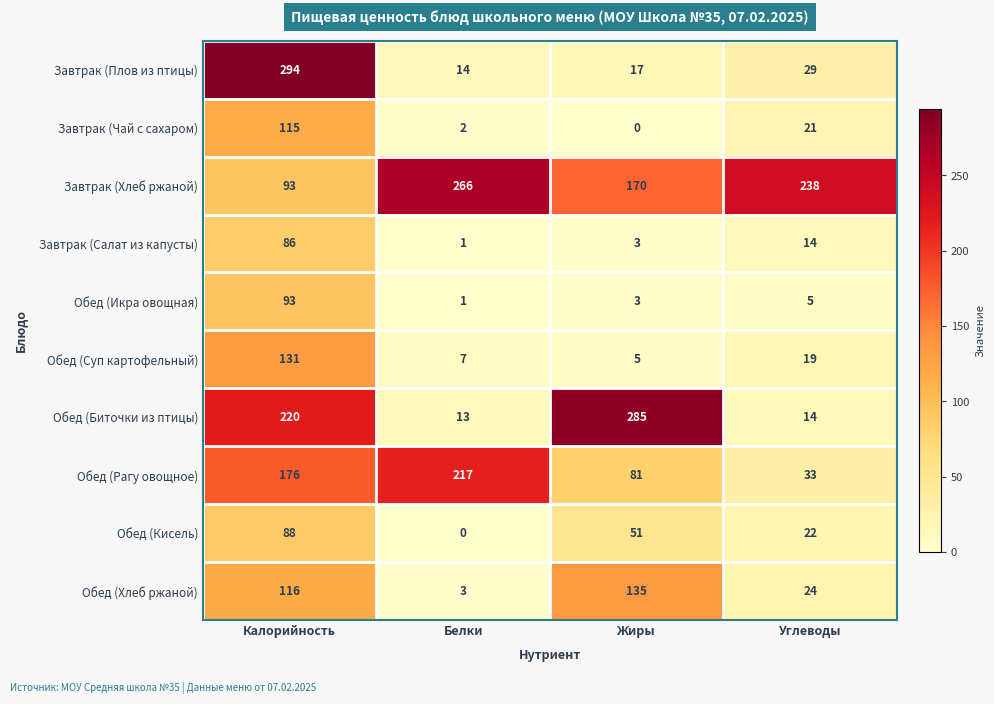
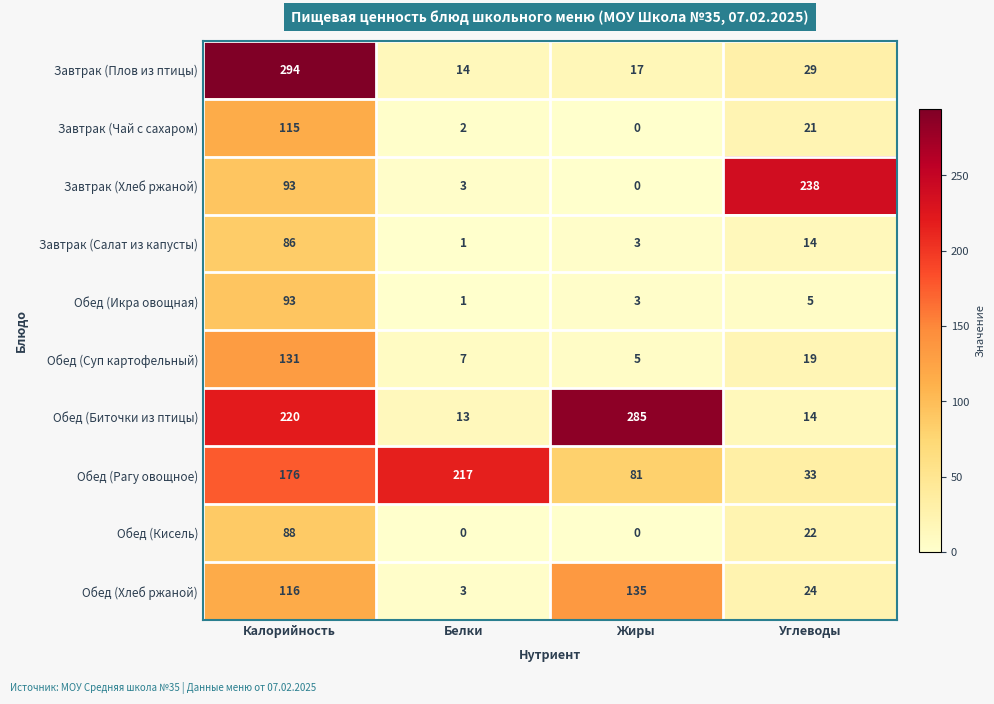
  {
    "Завтрак (Плов из птицы)": {
      "Калорийность": 294,
      "Белки": 14,
      "Жиры": 17,
      "Углеводы": 29
    },
    "Завтрак (Чай с сахаром)": {
      "Калорийность": 115,
      "Белки": 2,
      "Жиры": 0,
      "Углеводы": 21
    },
    "Завтрак (Хлеб ржаной)": {
      "Калорийность": 93,
-     "Белки": 266,
-     "Жиры": 170,
+     "Белки": 3,
+     "Жиры": 0,
      "Углеводы": 238
    },
    "Завтрак (Салат из капусты)": {
      "Калорийность": 86,
      "Белки": 1,
      "Жиры": 3,
      "Углеводы": 14
    },
    "Обед (Икра овощная)": {
      "Калорийность": 93,
      "Белки": 1,
      "Жиры": 3,
      "Углеводы": 5
    },
    "Обед (Суп картофельный)": {
      "Калорийность": 131,
      "Белки": 7,
      "Жиры": 5,
      "Углеводы": 19
    },
    "Обед (Биточки из птицы)": {
      "Калорийность": 220,
      "Белки": 13,
      "Жиры": 285,
      "Углеводы": 14
    },
    "Обед (Рагу овощное)": {
      "Калорийность": 176,
      "Белки": 217,
      "Жиры": 81,
      "Углеводы": 33
    },
    "Обед (Кисель)": {
      "Калорийность": 88,
      "Белки": 0,
-     "Жиры": 51,
+     "Жиры": 0,
      "Углеводы": 22
    },
    "Обед (Хлеб ржаной)": {
      "Калорийность": 116,
      "Белки": 3,
      "Жиры": 135,
      "Углеводы": 24
    }
  }
